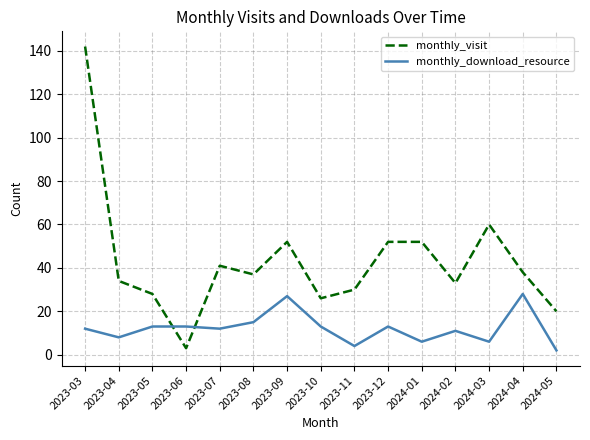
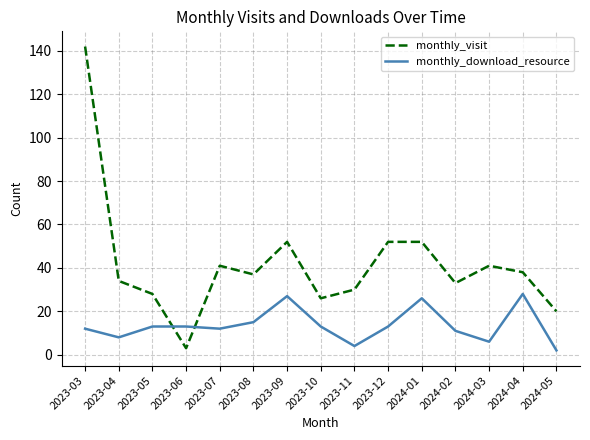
  {
    "monthly_visit": {
      "2023-03": 142,
      "2023-04": 34,
      "2023-05": 28,
      "2023-06": 3,
      "2023-07": 41,
      "2023-08": 37,
      "2023-09": 52,
      "2023-10": 26,
      "2023-11": 30,
      "2023-12": 52,
      "2024-01": 52,
      "2024-02": 33,
-     "2024-03": 60,
+     "2024-03": 41,
      "2024-04": 38,
      "2024-05": 20
    },
    "monthly_download_resource": {
      "2023-03": 12,
      "2023-04": 8,
      "2023-05": 13,
      "2023-06": 13,
      "2023-07": 12,
      "2023-08": 15,
      "2023-09": 27,
      "2023-10": 13,
      "2023-11": 4,
      "2023-12": 13,
-     "2024-01": 6,
+     "2024-01": 26,
      "2024-02": 11,
      "2024-03": 6,
      "2024-04": 28,
      "2024-05": 2
    }
  }
